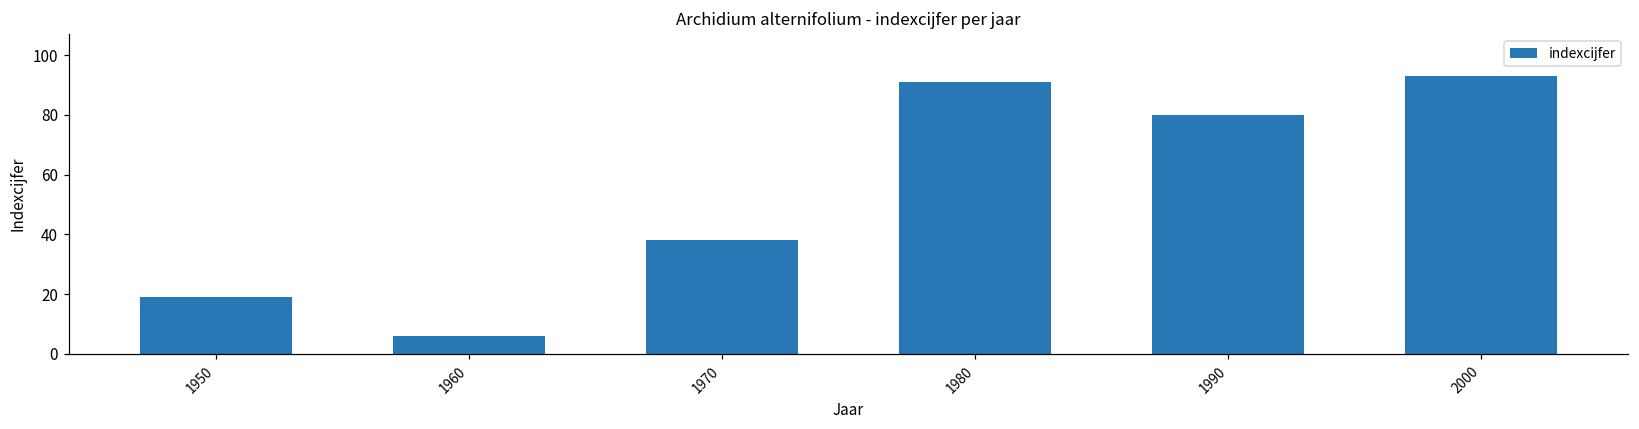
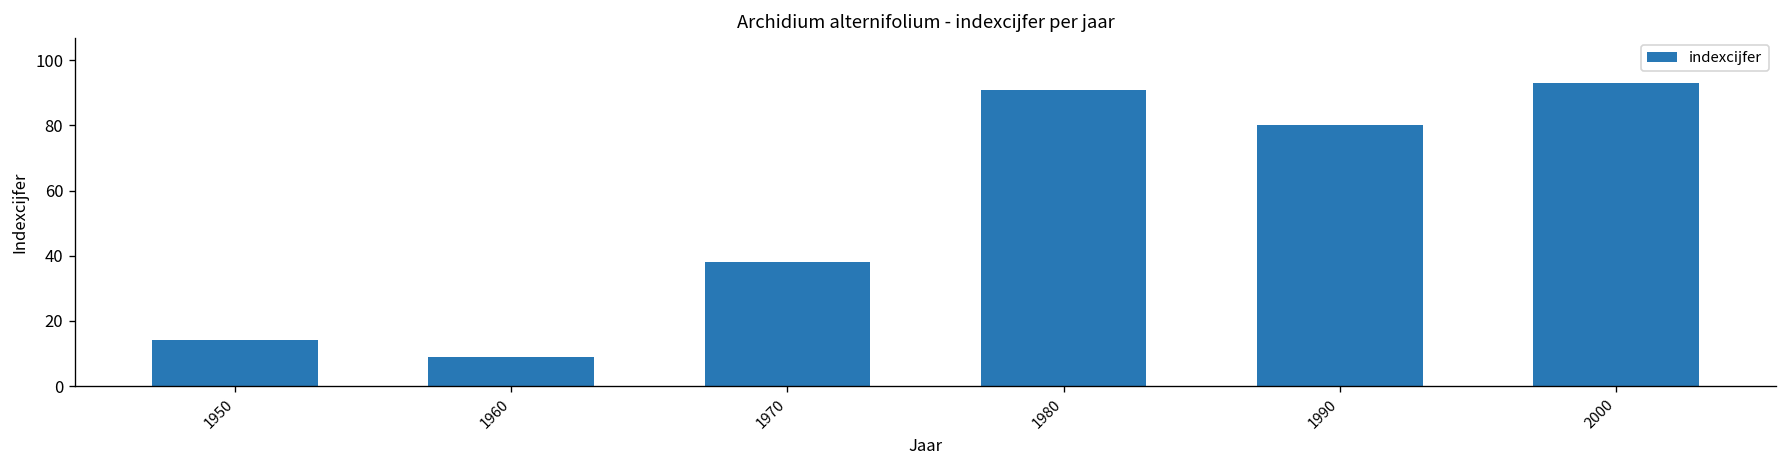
  {
-   "1950": 19,
-   "1960": 6,
+   "1950": 14,
+   "1960": 9,
    "1970": 38,
    "1980": 91,
    "1990": 80,
    "2000": 93
  }
